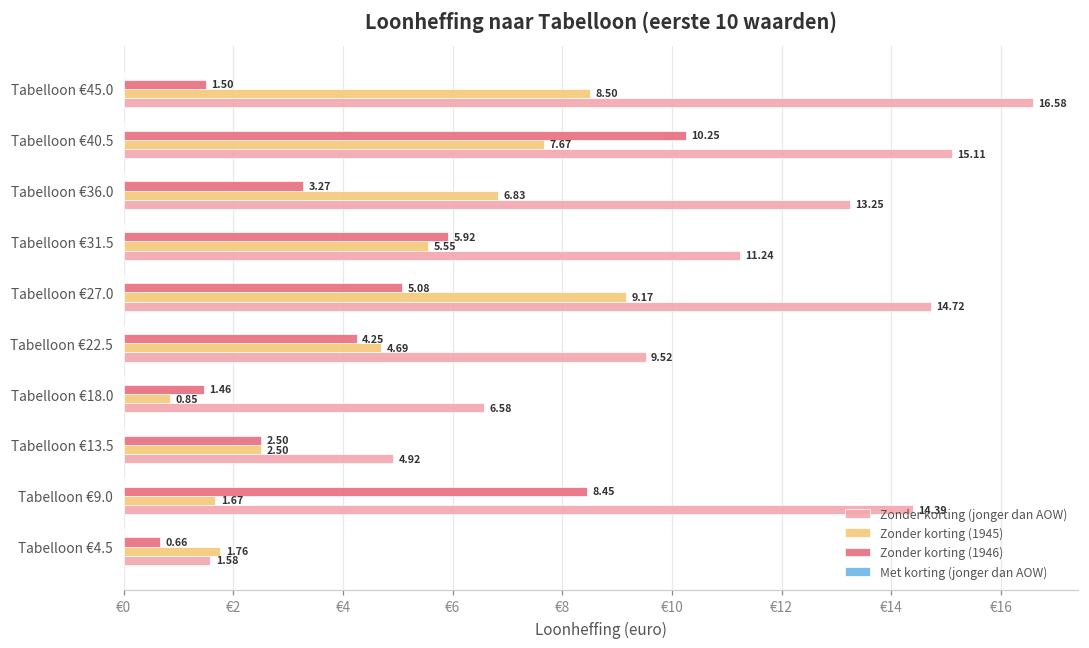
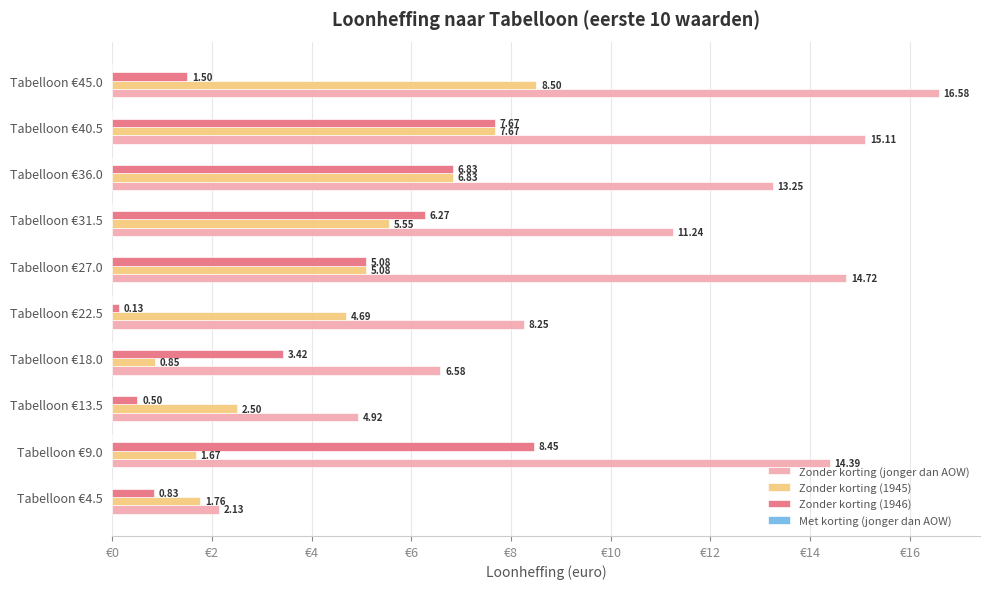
  {
    "Zonder korting (jonger dan AOW)": {
      "Tabelloon €45.0": "16.58",
      "Tabelloon €40.5": "15.11",
      "Tabelloon €36.0": "13.25",
      "Tabelloon €31.5": "11.24",
      "Tabelloon €27.0": "14.72",
-     "Tabelloon €22.5": "9.52",
+     "Tabelloon €22.5": "8.25",
      "Tabelloon €18.0": "6.58",
      "Tabelloon €13.5": "4.92",
      "Tabelloon €9.0": "14.39",
-     "Tabelloon €4.5": "1.58"
+     "Tabelloon €4.5": "2.13"
    },
    "Zonder korting (1945)": {
      "Tabelloon €45.0": "8.50",
      "Tabelloon €31.5": "5.55",
-     "Tabelloon €27.0": "9.17",
+     "Tabelloon €27.0": "5.08",
      "Tabelloon €22.5": "4.69",
      "Tabelloon €18.0": "0.85",
      "Tabelloon €13.5": "2.50",
      "Tabelloon €9.0": "1.67",
      "Tabelloon €4.5": "1.76"
    },
    "Zonder korting (1946)": {
      "Tabelloon €45.0": "1.50",
-     "Tabelloon €40.5": "10.25",
-     "Tabelloon €36.0": "3.27",
-     "Tabelloon €31.5": "5.92",
-     "Tabelloon €22.5": "4.25",
-     "Tabelloon €18.0": "1.46",
-     "Tabelloon €13.5": "2.50",
+     "Tabelloon €40.5": "7.67",
+     "Tabelloon €36.0": "6.83",
+     "Tabelloon €31.5": "6.27",
+     "Tabelloon €22.5": "0.13",
+     "Tabelloon €18.0": "3.42",
+     "Tabelloon €13.5": "0.50",
      "Tabelloon €9.0": "8.45",
-     "Tabelloon €4.5": "0.66"
+     "Tabelloon €4.5": "0.83"
    },
    "Met korting (jonger dan AOW)": {
      "Tabelloon €45.0": "€0.0",
      "Tabelloon €40.5": "€0.0",
      "Tabelloon €36.0": "€0.0",
      "Tabelloon €31.5": "€0.0",
      "Tabelloon €27.0": "€0.0",
      "Tabelloon €22.5": "€0.0",
      "Tabelloon €18.0": "€0.0",
      "Tabelloon €13.5": "€0.0",
      "Tabelloon €9.0": "€0.0",
      "Tabelloon €4.5": "€0.0"
    }
  }
